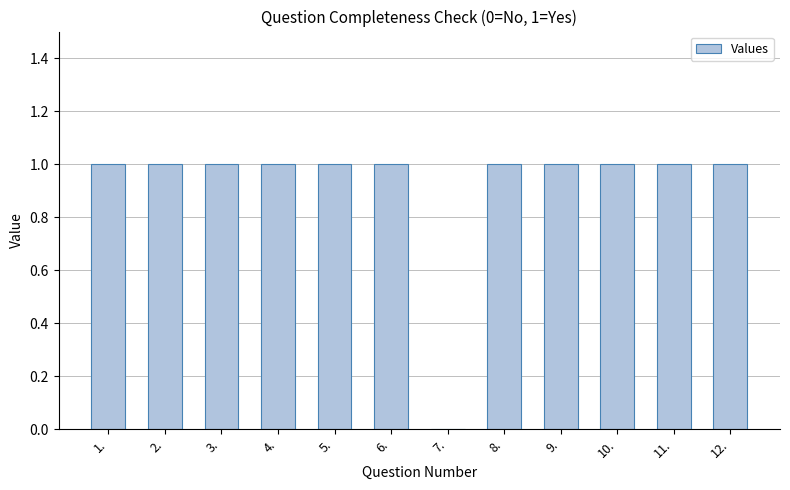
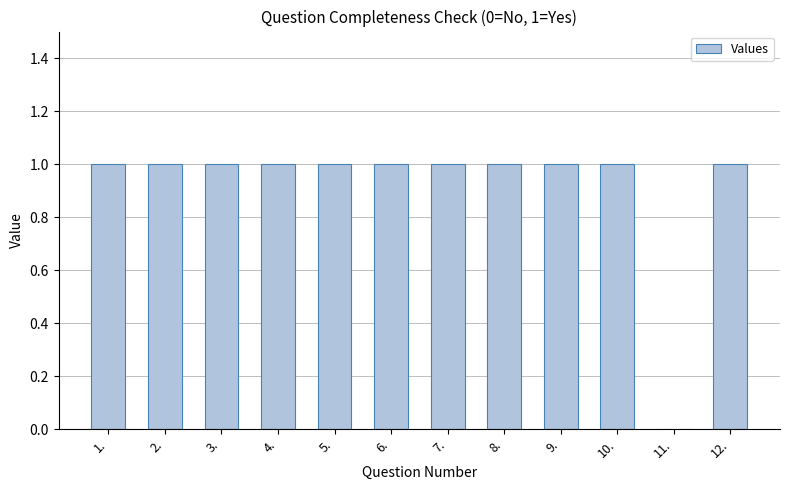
  {
    "1.": 1,
    "2.": 1,
    "3.": 1,
    "4.": 1,
    "5.": 1,
    "6.": 1,
-   "7.": 0,
+   "7.": 1,
    "8.": 1,
    "9.": 1,
    "10.": 1,
-   "11.": 1,
+   "11.": 0,
    "12.": 1
  }
